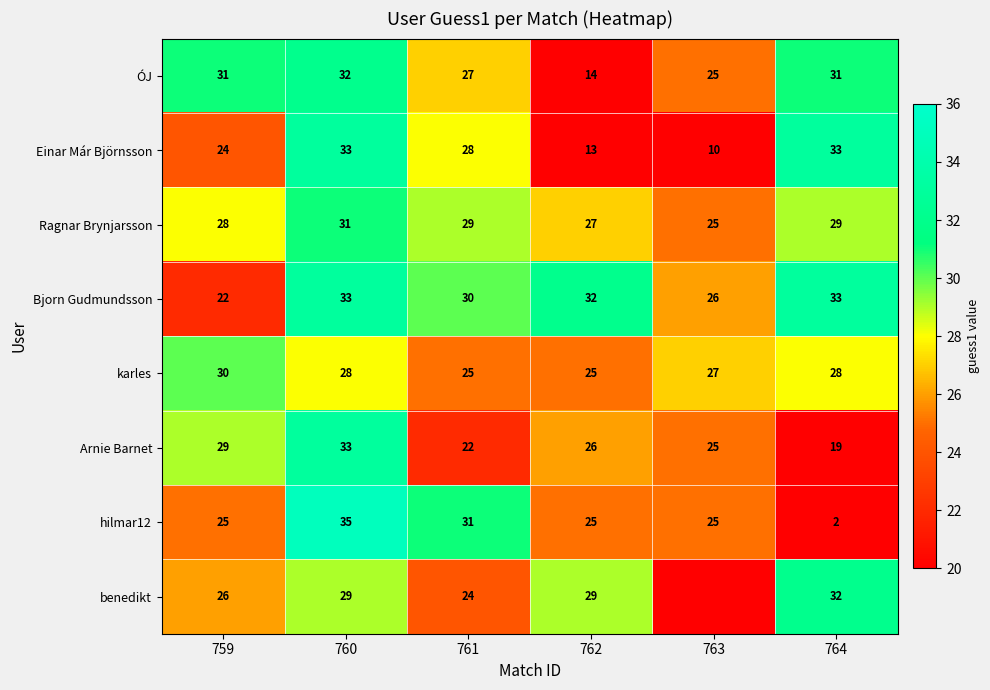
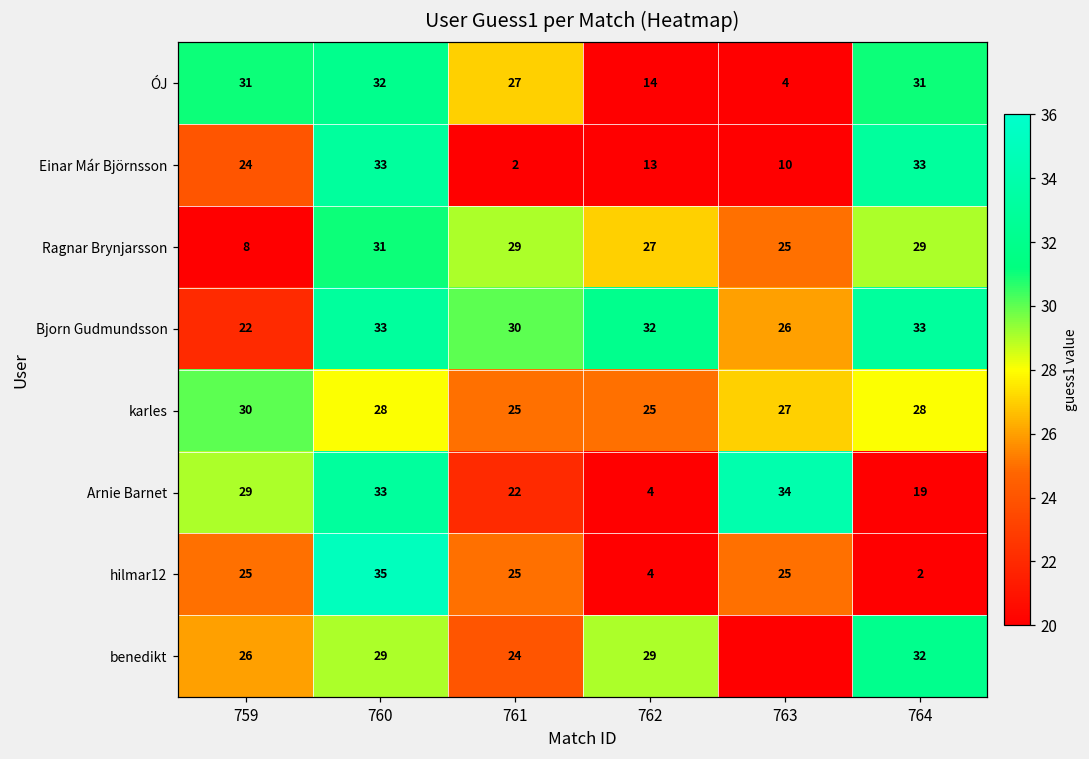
  {
    "ÓJ": {
      "759": 31,
      "760": 32,
      "761": 27,
      "762": 14,
-     "763": 25,
+     "763": 4,
      "764": 31
    },
    "Einar Már Björnsson": {
      "759": 24,
      "760": 33,
-     "761": 28,
+     "761": 2,
      "762": 13,
      "763": 10,
      "764": 33
    },
    "Ragnar Brynjarsson": {
-     "759": 28,
+     "759": 8,
      "760": 31,
      "761": 29,
      "762": 27,
      "763": 25,
      "764": 29
    },
    "Bjorn Gudmundsson": {
      "759": 22,
      "760": 33,
      "761": 30,
      "762": 32,
      "763": 26,
      "764": 33
    },
    "karles": {
      "759": 30,
      "760": 28,
      "761": 25,
      "762": 25,
      "763": 27,
      "764": 28
    },
    "Arnie Barnet": {
      "759": 29,
      "760": 33,
      "761": 22,
-     "762": 26,
-     "763": 25,
+     "762": 4,
+     "763": 34,
      "764": 19
    },
    "hilmar12": {
      "759": 25,
      "760": 35,
-     "761": 31,
-     "762": 25,
+     "761": 25,
+     "762": 4,
      "763": 25,
      "764": 2
    },
    "benedikt": {
      "759": 26,
      "760": 29,
      "761": 24,
      "762": 29,
      "764": 32
    }
  }
